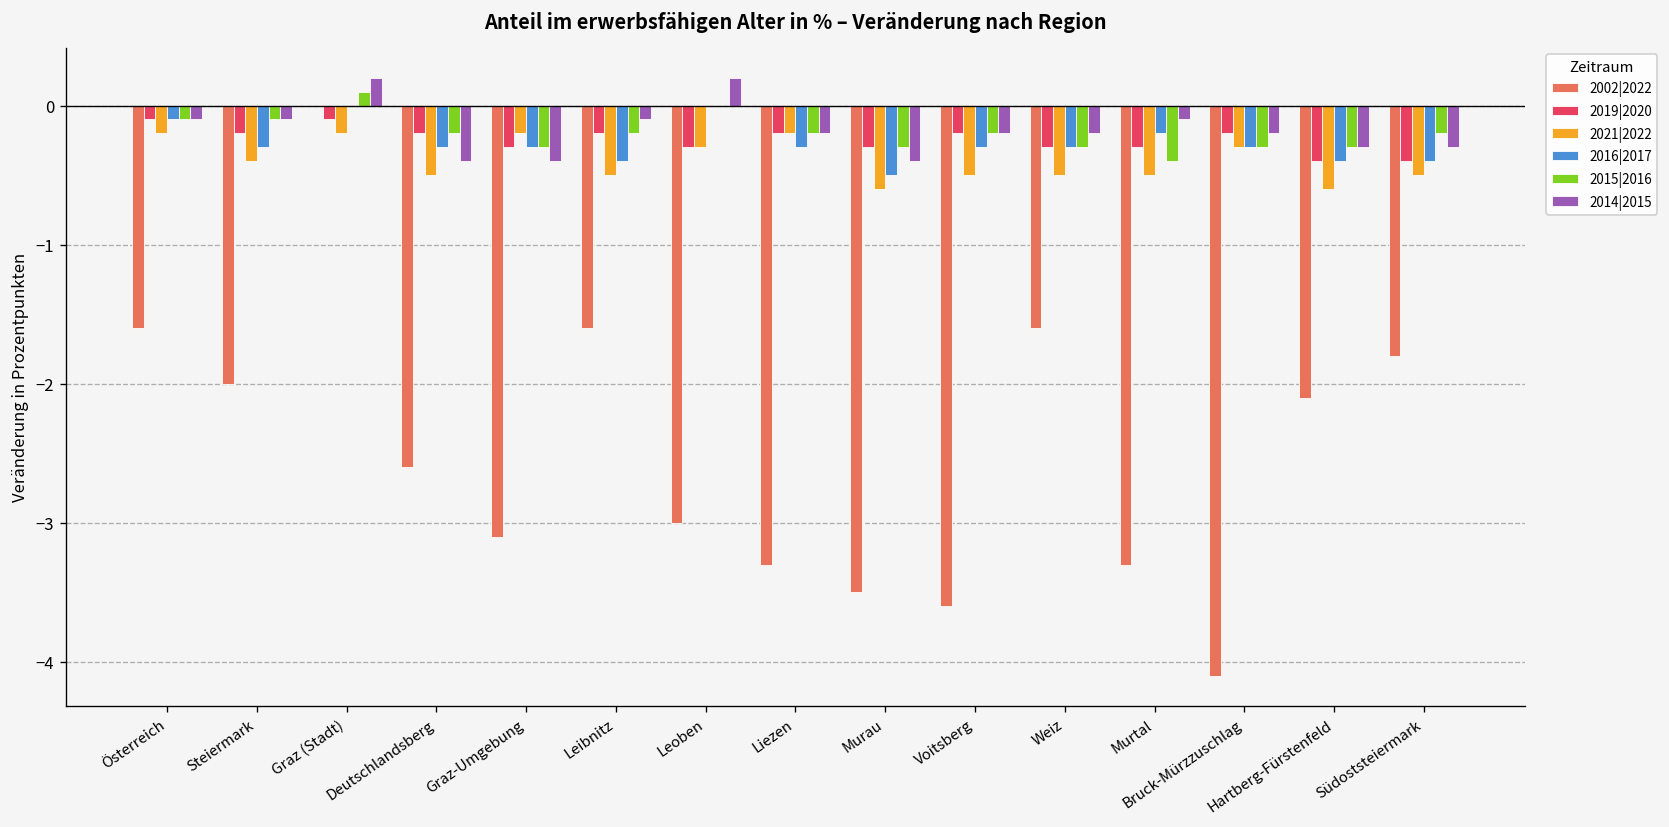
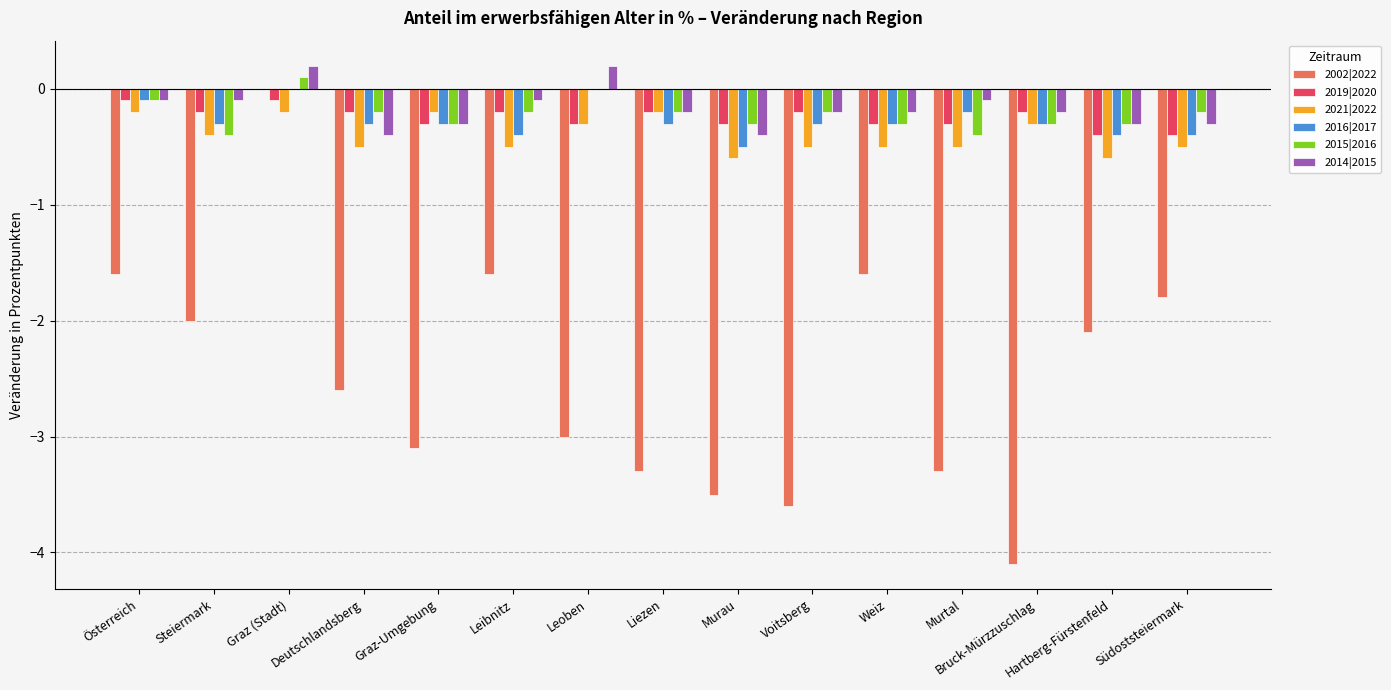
  {
    "2021|2022": {
      "Österreich": -0.2,
      "Steiermark": -0.4,
      "Graz (Stadt)": -0.2,
      "Deutschlandsberg": -0.5,
      "Graz-Umgebung": -0.2,
      "Leibnitz": -0.5,
      "Leoben": -0.3,
      "Liezen": -0.2,
      "Murau": -0.6,
      "Voitsberg": -0.5,
      "Weiz": -0.5,
      "Murtal": -0.5,
      "Bruck-Mürzzuschlag": -0.3,
      "Hartberg-Fürstenfeld": -0.6,
      "Südoststeiermark": -0.5
    },
    "2016|2017": {
      "Österreich": -0.1,
      "Steiermark": -0.3,
      "Graz (Stadt)": 0.0,
      "Deutschlandsberg": -0.3,
      "Graz-Umgebung": -0.3,
      "Leibnitz": -0.4,
      "Leoben": 0.0,
      "Liezen": -0.3,
      "Murau": -0.5,
      "Voitsberg": -0.3,
      "Weiz": -0.3,
      "Murtal": -0.2,
      "Bruck-Mürzzuschlag": -0.3,
      "Hartberg-Fürstenfeld": -0.4,
      "Südoststeiermark": -0.4
    },
    "2015|2016": {
      "Österreich": -0.1,
-     "Steiermark": -0.1,
+     "Steiermark": -0.4,
      "Graz (Stadt)": 0.1,
      "Deutschlandsberg": -0.2,
      "Graz-Umgebung": -0.3,
      "Leibnitz": -0.2,
      "Leoben": 0.0,
      "Liezen": -0.2,
      "Murau": -0.3,
      "Voitsberg": -0.2,
      "Weiz": -0.3,
      "Murtal": -0.4,
      "Bruck-Mürzzuschlag": -0.3,
      "Hartberg-Fürstenfeld": -0.3,
      "Südoststeiermark": -0.2
    },
    "2014|2015": {
      "Österreich": -0.1,
      "Steiermark": -0.1,
      "Graz (Stadt)": 0.2,
      "Deutschlandsberg": -0.4,
-     "Graz-Umgebung": -0.4,
+     "Graz-Umgebung": -0.3,
      "Leibnitz": -0.1,
      "Leoben": 0.2,
      "Liezen": -0.2,
      "Murau": -0.4,
      "Voitsberg": -0.2,
      "Weiz": -0.2,
      "Murtal": -0.1,
      "Bruck-Mürzzuschlag": -0.2,
      "Hartberg-Fürstenfeld": -0.3,
      "Südoststeiermark": -0.3
    }
  }
